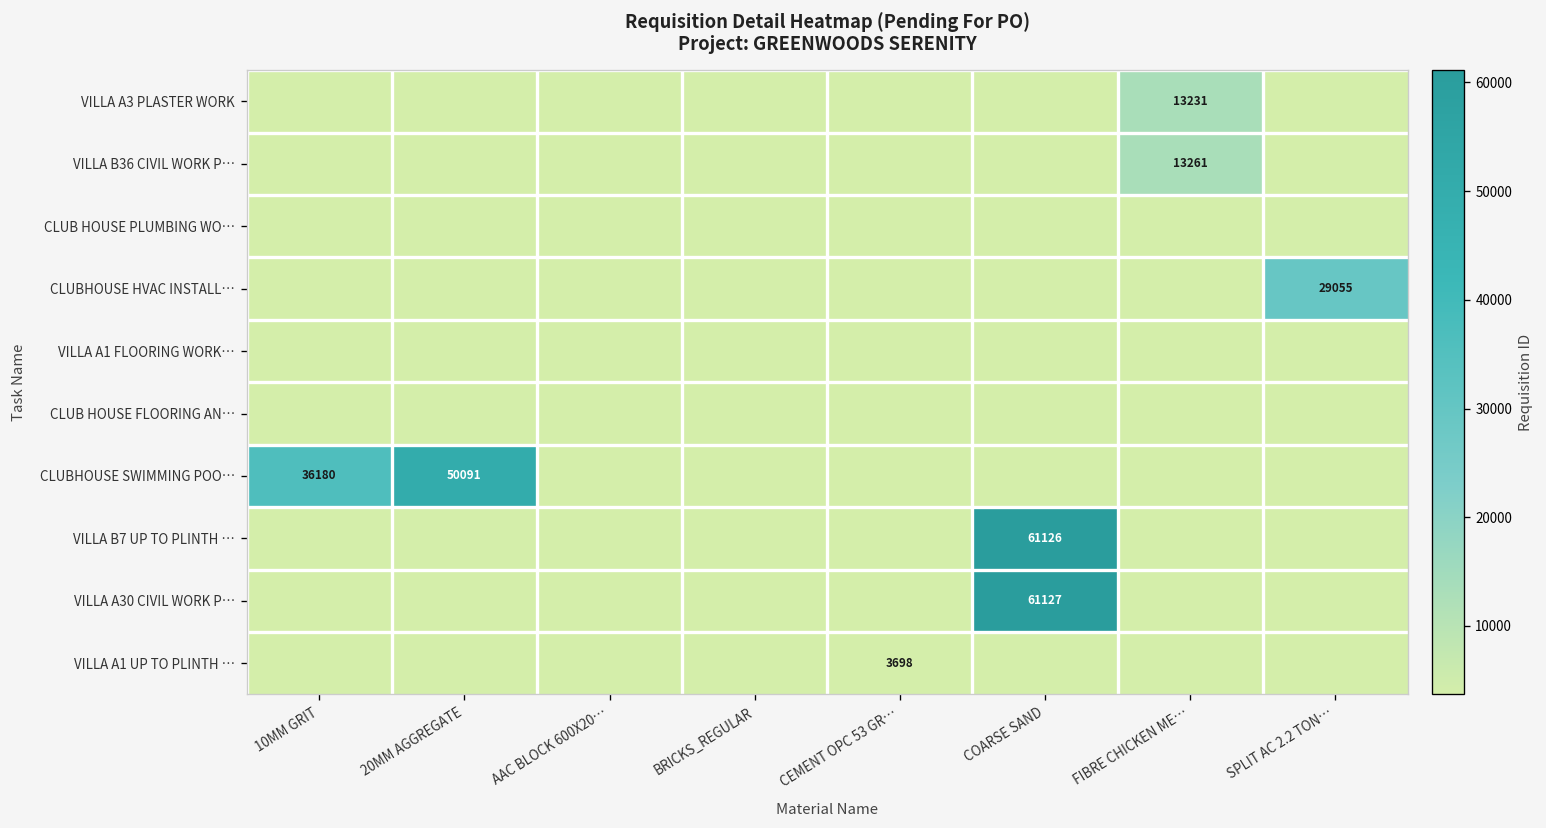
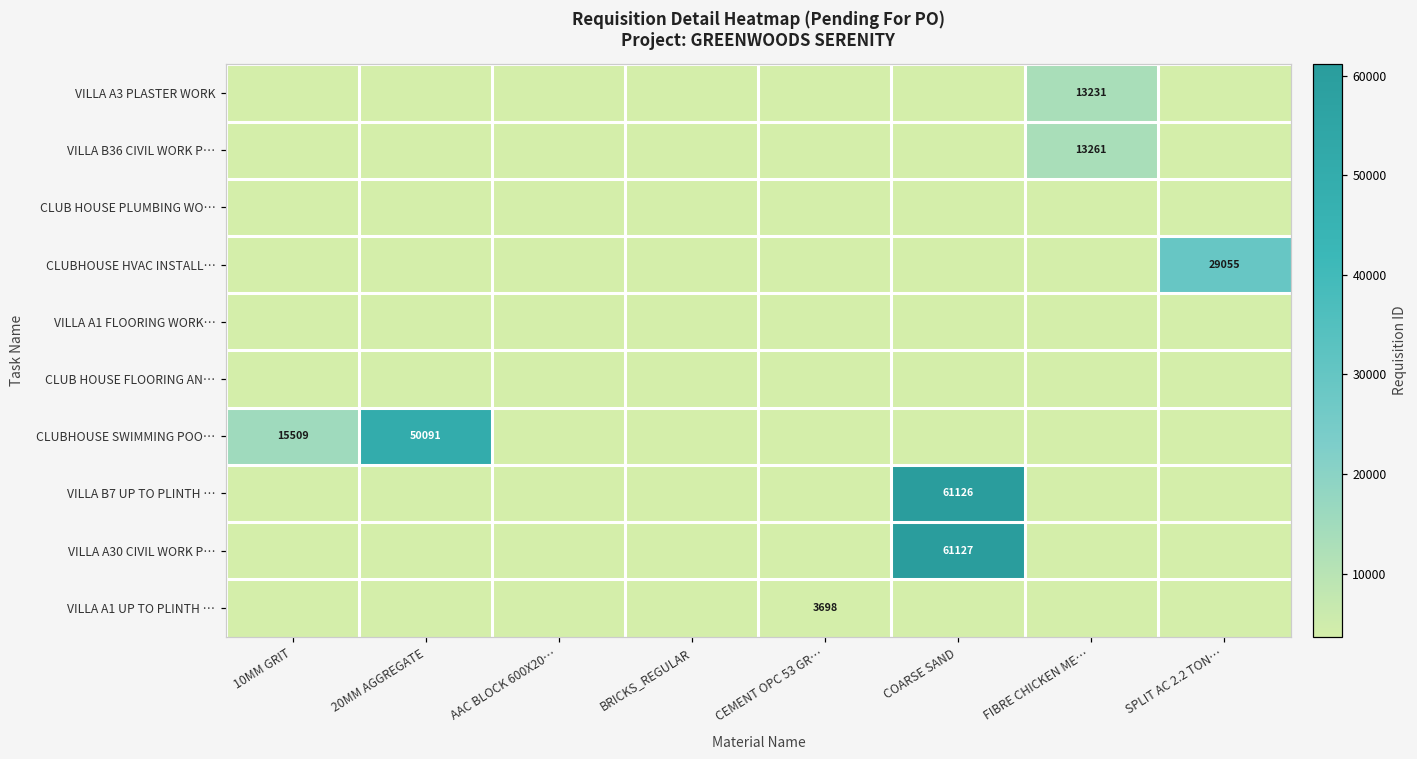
  {
    "VILLA A3 PLASTER WORK": {
      "FIBRE CHICKEN ME…": 13231
    },
    "VILLA B36 CIVIL WORK P…": {
      "FIBRE CHICKEN ME…": 13261
    },
    "CLUBHOUSE HVAC INSTALL…": {
      "SPLIT AC 2.2 TON…": 29055
    },
    "CLUBHOUSE SWIMMING POO…": {
-     "10MM GRIT": 36180,
+     "10MM GRIT": 15509,
      "20MM AGGREGATE": 50091
    },
    "VILLA B7 UP TO PLINTH …": {
      "COARSE SAND": 61126
    },
    "VILLA A30 CIVIL WORK P…": {
      "COARSE SAND": 61127
    },
    "VILLA A1 UP TO PLINTH …": {
      "CEMENT OPC 53 GR…": 3698
    }
  }
